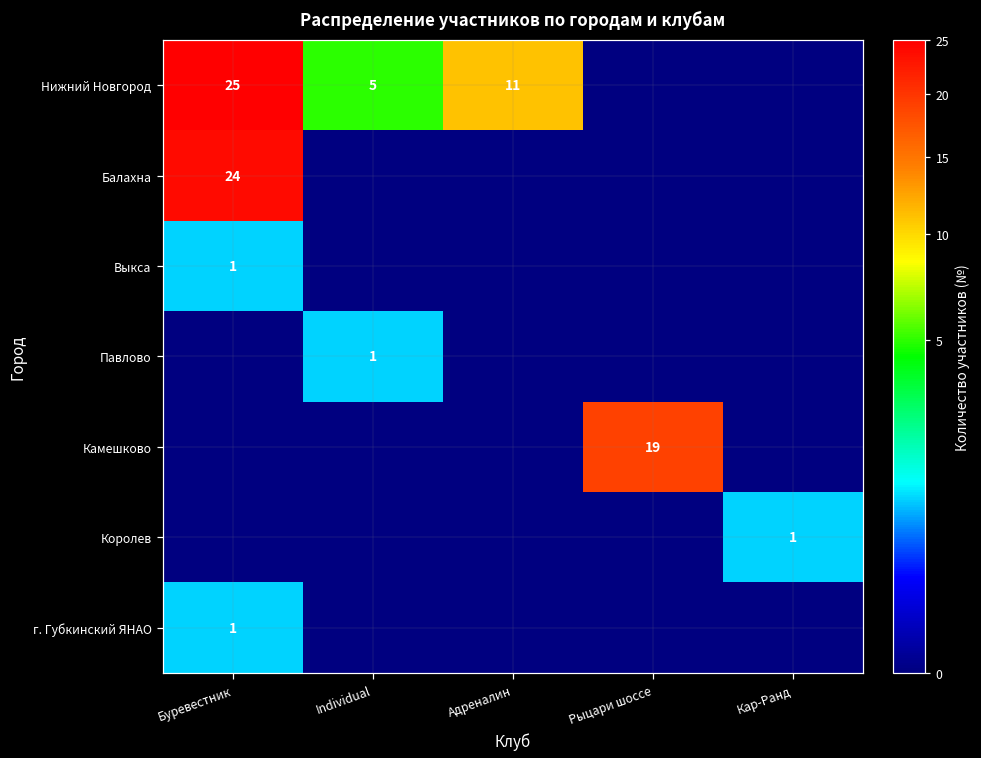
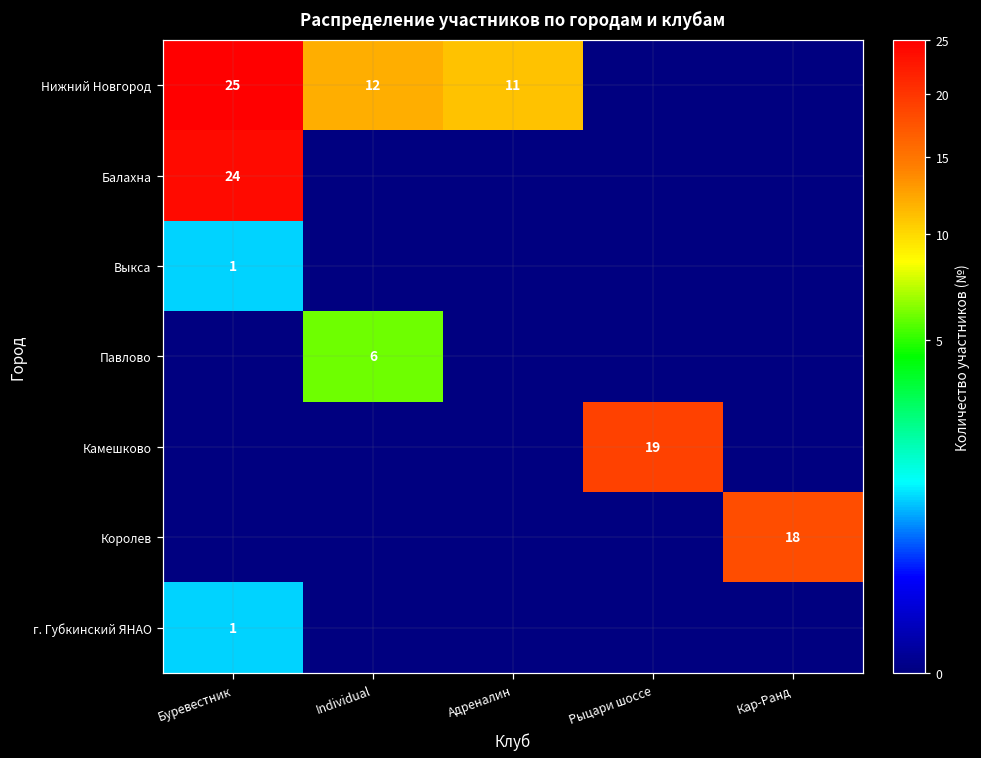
  {
    "Нижний Новгород": {
      "Буревестник": 25,
-     "Individual": 5,
+     "Individual": 12,
      "Адреналин": 11
    },
    "Балахна": {
      "Буревестник": 24
    },
    "Выкса": {
      "Буревестник": 1
    },
    "Павлово": {
-     "Individual": 1
+     "Individual": 6
    },
    "Камешково": {
      "Рыцари шоссе": 19
    },
    "Королев": {
-     "Кар-Ранд": 1
+     "Кар-Ранд": 18
    },
    "г. Губкинский ЯНАО": {
      "Буревестник": 1
    }
  }
